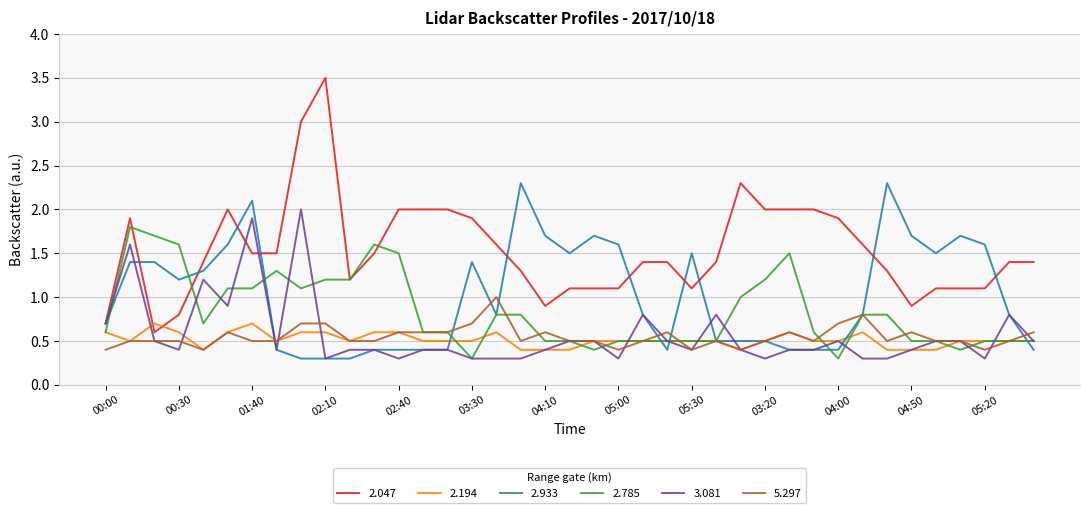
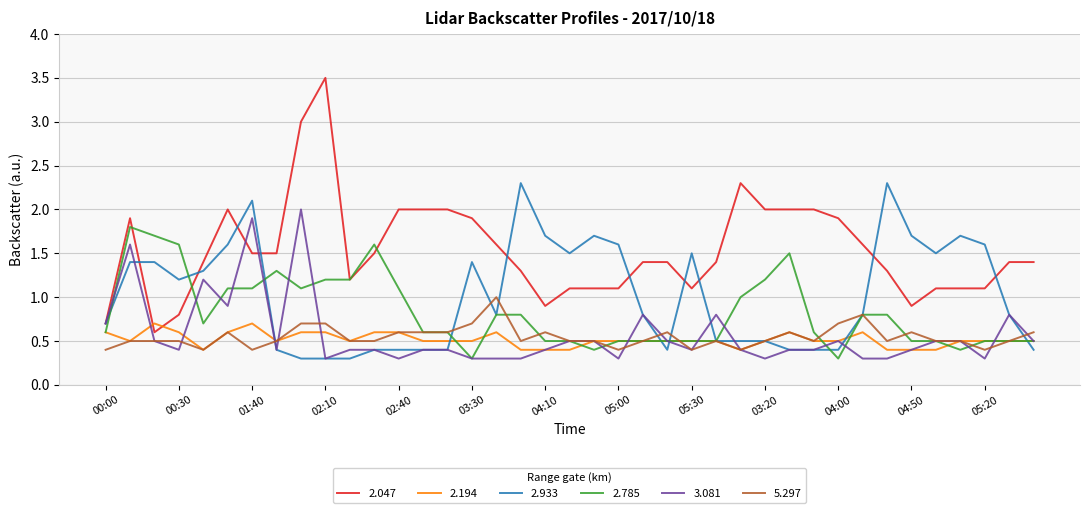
  {
    "2.047": {
      "00:30": 0.8,
      "01:40": 1.5,
      "02:10": 3.5,
      "02:40": 2.0
    },
    "2.194": {
      "00:30": 0.6,
      "01:40": 0.7,
      "02:10": 0.6
    },
    "2.933": {
      "00:30": 1.2,
      "01:40": 2.1,
      "02:40": 0.4
    },
    "2.785": {
      "00:30": 1.6,
      "01:40": 1.1,
      "02:10": 1.2,
-     "02:40": 1.5
+     "02:40": 1.1
    },
    "3.081": {
      "00:30": 0.4,
      "01:40": 1.9,
      "02:40": 0.3
    },
    "5.297": {
      "00:00": 0.4,
      "00:30": 0.5,
-     "01:40": 0.5,
+     "01:40": 0.4,
      "02:10": 0.7
    }
  }
